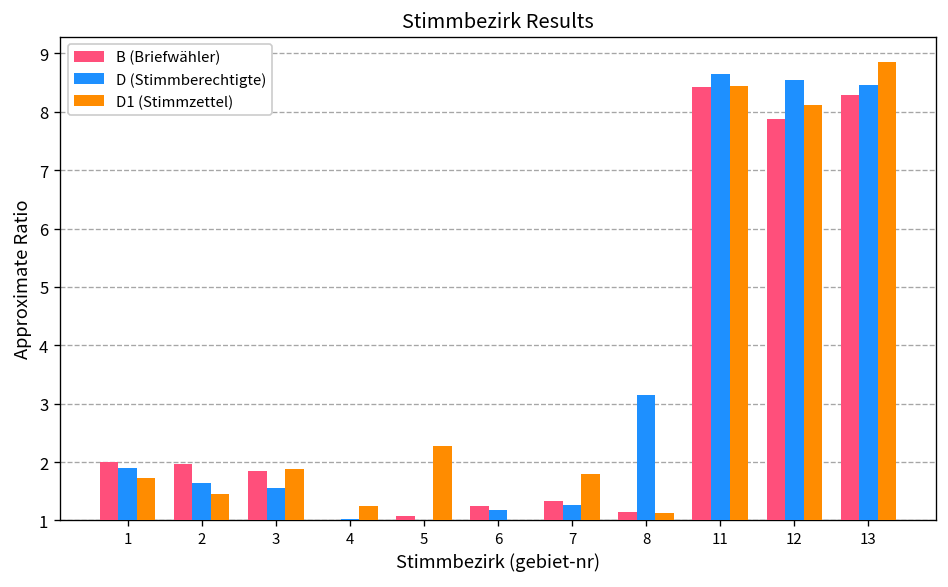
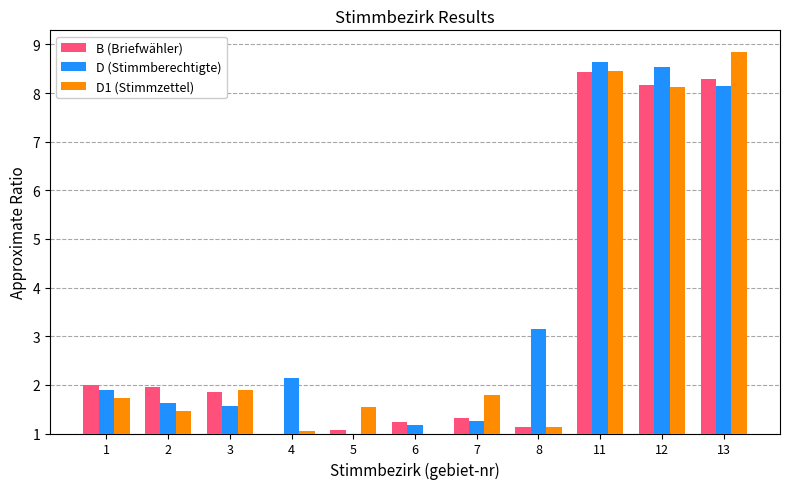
  {
    "B (Briefwähler)": {
      "1": 2.0,
      "2": 2.0,
      "3": 1.8,
      "4": 1.0,
      "5": 1.1,
      "6": 1.2,
      "7": 1.3,
      "8": 1.1,
      "11": 8.4,
-     "12": 7.9,
+     "12": 8.2,
      "13": 8.3
    },
    "D (Stimmberechtigte)": {
      "1": 1.9,
      "2": 1.6,
      "3": 1.6,
-     "4": 1.0,
+     "4": 2.1,
      "5": 1.0,
      "6": 1.2,
      "7": 1.3,
      "8": 3.1,
      "11": 8.6,
      "12": 8.5,
-     "13": 8.5
+     "13": 8.1
    },
    "D1 (Stimmzettel)": {
      "1": 1.7,
      "2": 1.5,
      "3": 1.9,
-     "4": 1.2,
-     "5": 2.3,
+     "4": 1.1,
+     "5": 1.5,
      "6": 1.0,
      "7": 1.8,
      "8": 1.1,
      "11": 8.4,
      "12": 8.1,
      "13": 8.8
    }
  }
